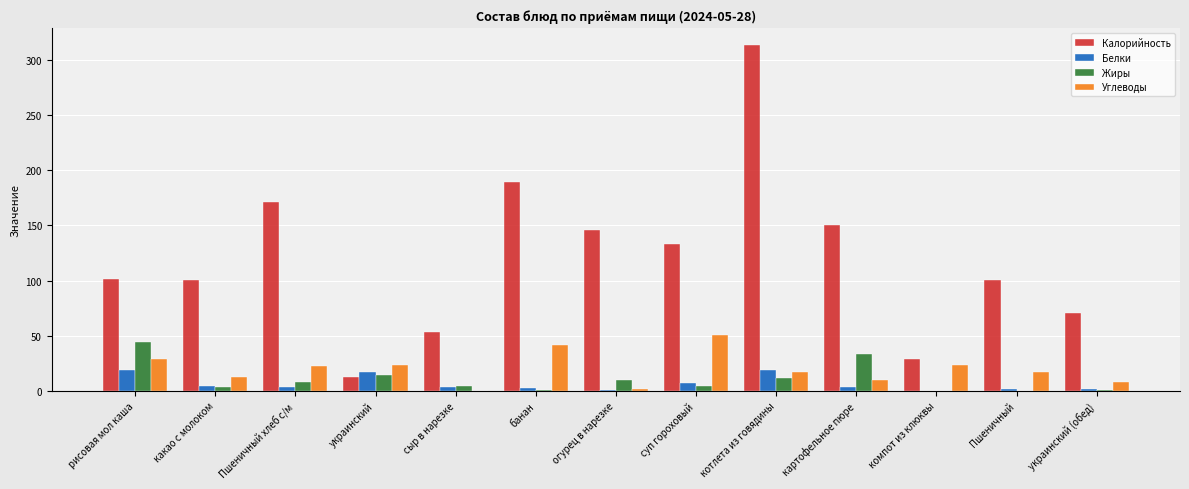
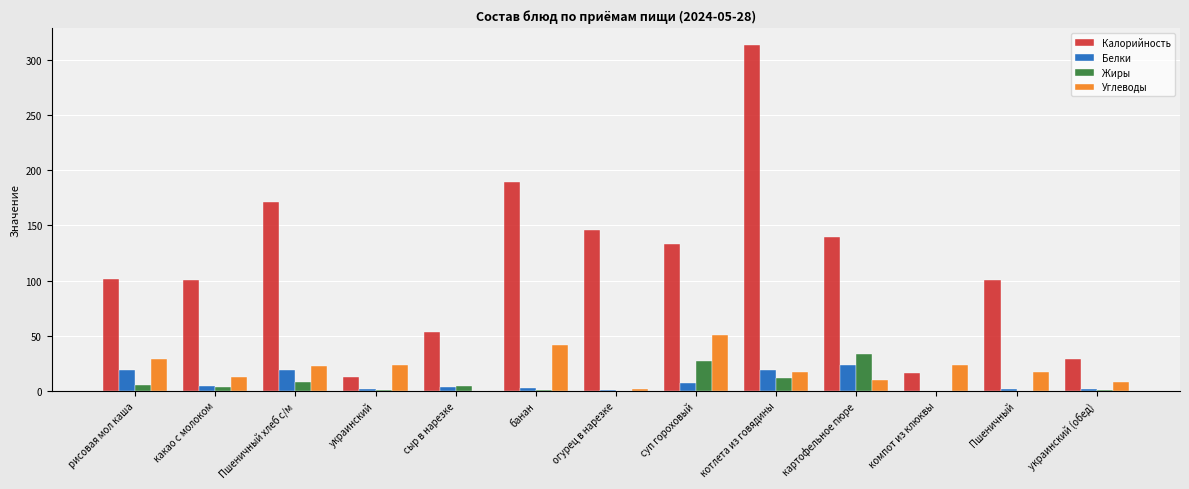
  {
    "Калорийность": {
      "рисовая мол каша": 102,
      "какао с молоком": 100,
      "Пшеничный хлеб с/м": 172,
      "украинский": 13,
      "сыр в нарезке": 54,
      "банан": 189,
      "огурец в нарезке": 146,
      "суп гороховый": 133,
      "котлета из говядины": 313,
-     "картофельное пюре": 151,
-     "компот из клюквы": 29,
+     "картофельное пюре": 139,
+     "компот из клюквы": 17,
      "Пшеничный": 101,
-     "украинский (обед)": 70
+     "украинский (обед)": 29
    },
    "Белки": {
      "рисовая мол каша": 19,
      "какао с молоком": 5,
-     "Пшеничный хлеб с/м": 3,
-     "украинский": 17,
+     "Пшеничный хлеб с/м": 19,
+     "украинский": 2,
      "сыр в нарезке": 3,
      "банан": 3,
      "суп гороховый": 7,
      "котлета из говядины": 19,
-     "картофельное пюре": 3
+     "картофельное пюре": 24
    },
    "Жиры": {
-     "рисовая мол каша": 45,
+     "рисовая мол каша": 5,
      "какао с молоком": 4,
      "Пшеничный хлеб с/м": 8,
-     "украинский": 14,
+     "украинский": 0,
      "сыр в нарезке": 4,
-     "огурец в нарезке": 10,
-     "суп гороховый": 5,
+     "огурец в нарезке": 0,
+     "суп гороховый": 28,
      "котлета из говядины": 11,
      "картофельное пюре": 33
    },
    "Углеводы": {
      "рисовая мол каша": 29,
      "какао с молоком": 13,
      "Пшеничный хлеб с/м": 22,
      "украинский": 24,
      "сыр в нарезке": 0,
      "банан": 42,
      "суп гороховый": 51,
      "котлета из говядины": 17,
      "картофельное пюре": 10,
      "компот из клюквы": 23,
      "Пшеничный": 18,
      "украинский (обед)": 8
    }
  }
